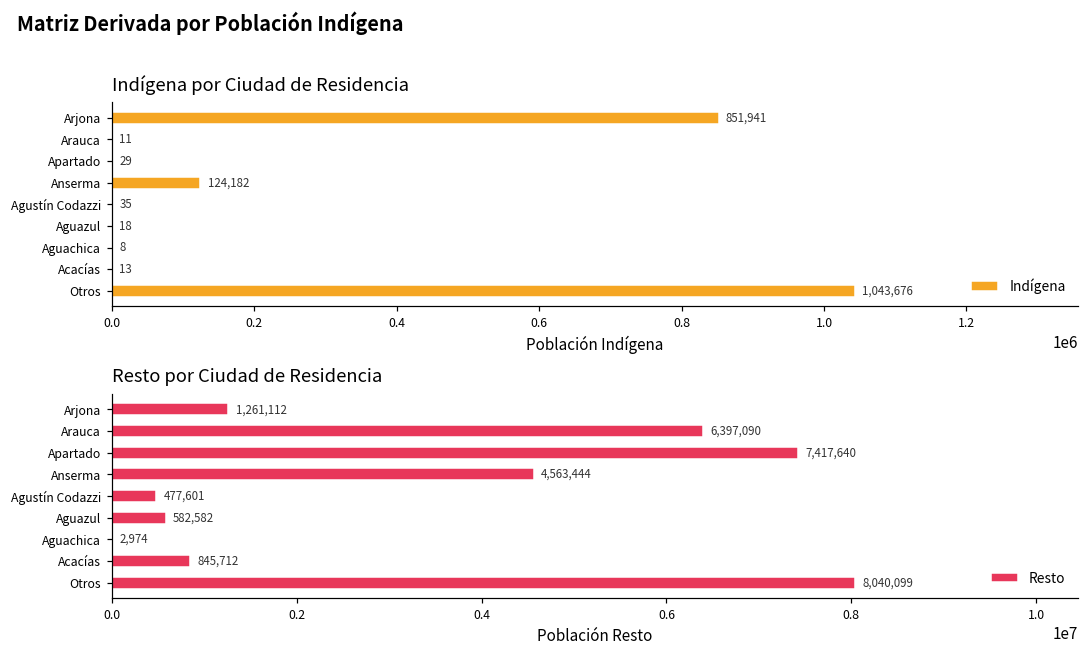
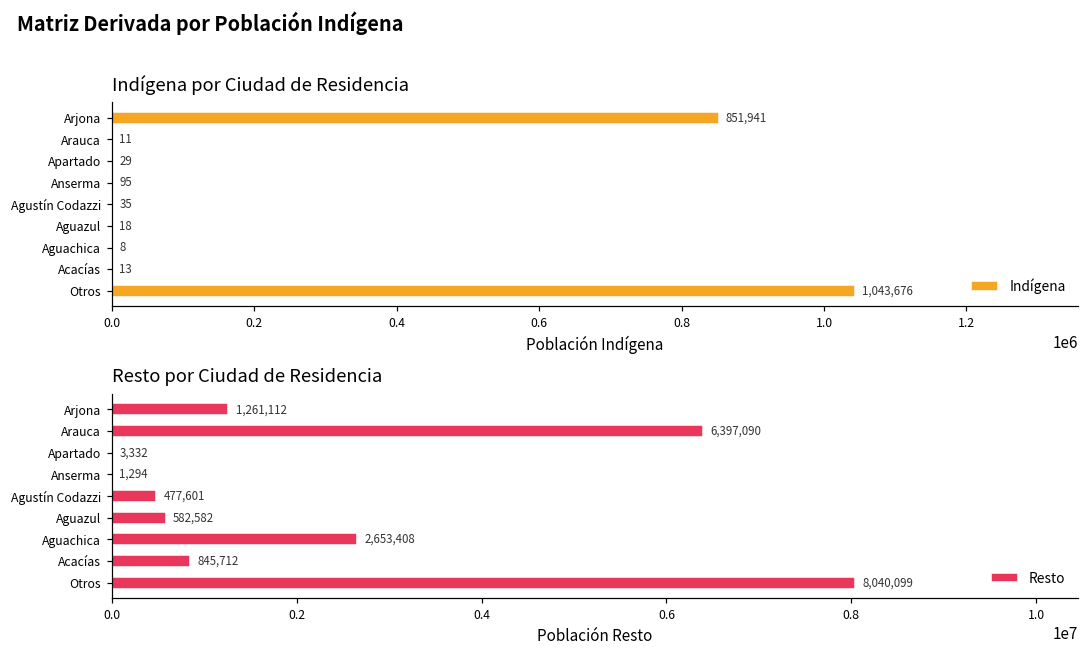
  {
    "Indígena por Ciudad de Residencia": {
      "Arjona": "851,941",
      "Arauca": "11",
      "Apartado": "29",
-     "Anserma": "124,182",
+     "Anserma": "95",
      "Agustín Codazzi": "35",
      "Aguazul": "18",
      "Aguachica": "8",
      "Acacías": "13",
      "Otros": "1,043,676"
    },
    "Resto por Ciudad de Residencia": {
      "Arjona": "1,261,112",
      "Arauca": "6,397,090",
-     "Apartado": "7,417,640",
-     "Anserma": "4,563,444",
+     "Apartado": "3,332",
+     "Anserma": "1,294",
      "Agustín Codazzi": "477,601",
      "Aguazul": "582,582",
-     "Aguachica": "2,974",
+     "Aguachica": "2,653,408",
      "Acacías": "845,712",
      "Otros": "8,040,099"
    }
  }
